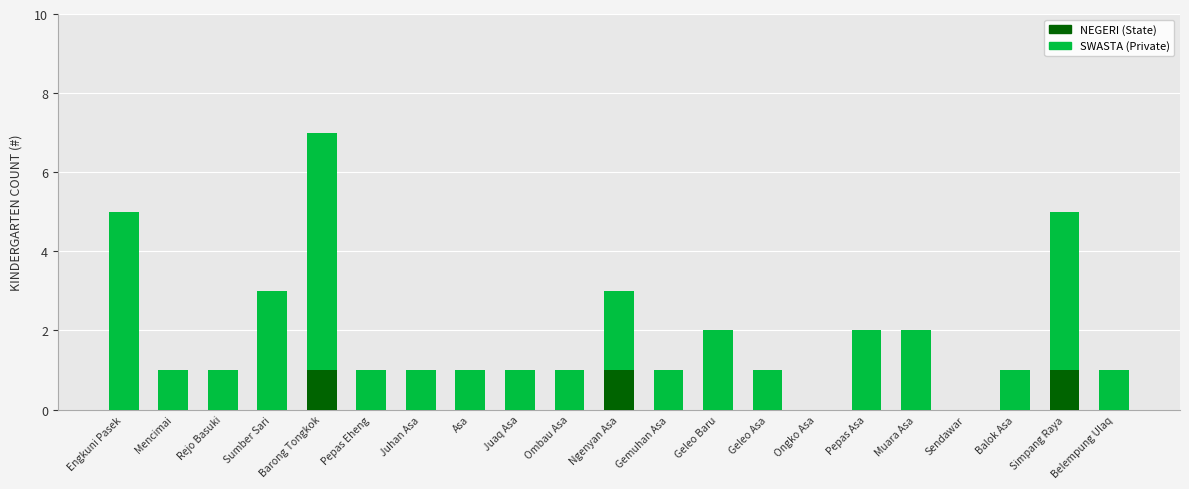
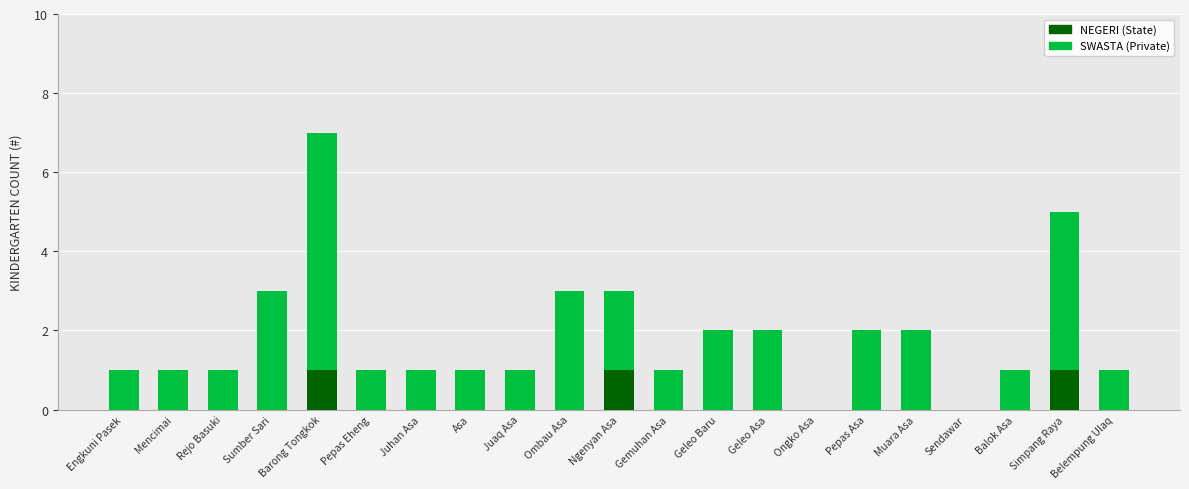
  {
    "NEGERI (State)": {
      "Engkuni Pasek": 0,
      "Mencimai": 0,
      "Rejo Basuki": 0,
      "Sumber Sari": 0,
      "Barong Tongkok": 1,
      "Pepas Eheng": 0,
      "Juhan Asa": 0,
      "Asa": 0,
      "Juaq Asa": 0,
      "Ombau Asa": 0,
      "Ngenyan Asa": 1,
      "Gemuhan Asa": 0,
      "Geleo Baru": 0,
      "Geleo Asa": 0,
      "Ongko Asa": 0,
      "Pepas Asa": 0,
      "Muara Asa": 0,
      "Sendawar": 0,
      "Balok Asa": 0,
      "Simpang Raya": 1,
      "Belempung Ulaq": 0
    },
    "SWASTA (Private)": {
-     "Engkuni Pasek": 5,
+     "Engkuni Pasek": 1,
      "Mencimai": 1,
      "Rejo Basuki": 1,
      "Sumber Sari": 3,
      "Barong Tongkok": 6,
      "Pepas Eheng": 1,
      "Juhan Asa": 1,
      "Asa": 1,
      "Juaq Asa": 1,
-     "Ombau Asa": 1,
+     "Ombau Asa": 3,
      "Ngenyan Asa": 2,
      "Gemuhan Asa": 1,
      "Geleo Baru": 2,
-     "Geleo Asa": 1,
+     "Geleo Asa": 2,
      "Ongko Asa": 0,
      "Pepas Asa": 2,
      "Muara Asa": 2,
      "Sendawar": 0,
      "Balok Asa": 1,
      "Simpang Raya": 4,
      "Belempung Ulaq": 1
    }
  }
